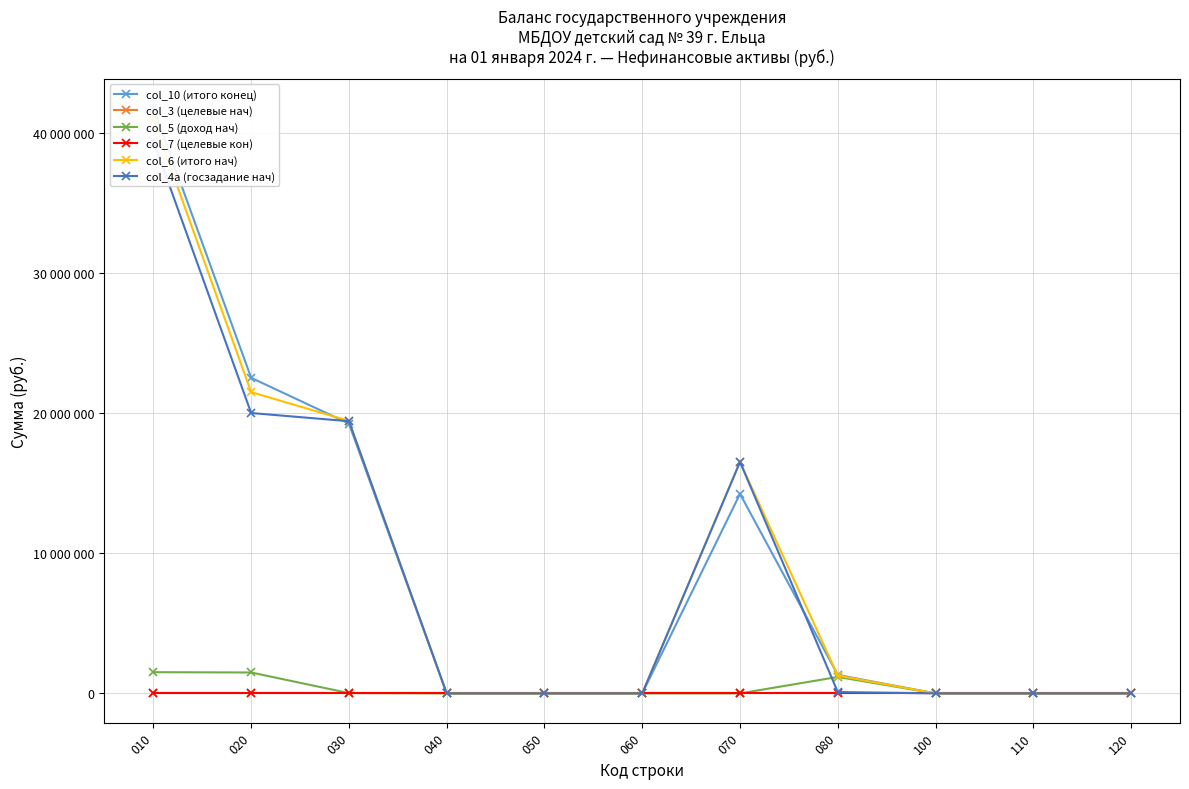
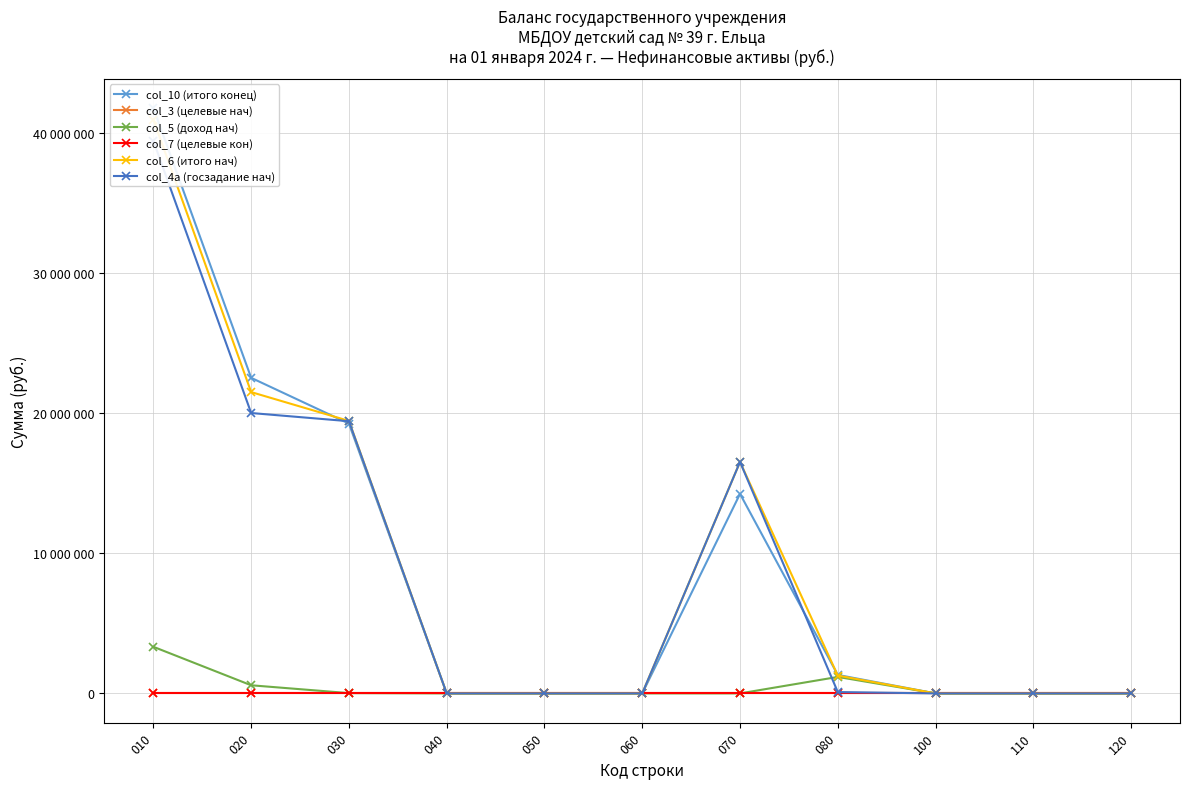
  {
    "col_7 (целевые кон)": {
      "010": 0,
      "020": 0
    },
    "col_5 (доход нач)": {
-     "010": 1500000,
-     "020": 1500000
+     "010": 3300000,
+     "020": 600000
    },
    "col_6 (итого нач)": {
      "020": 21500000
    }
  }
